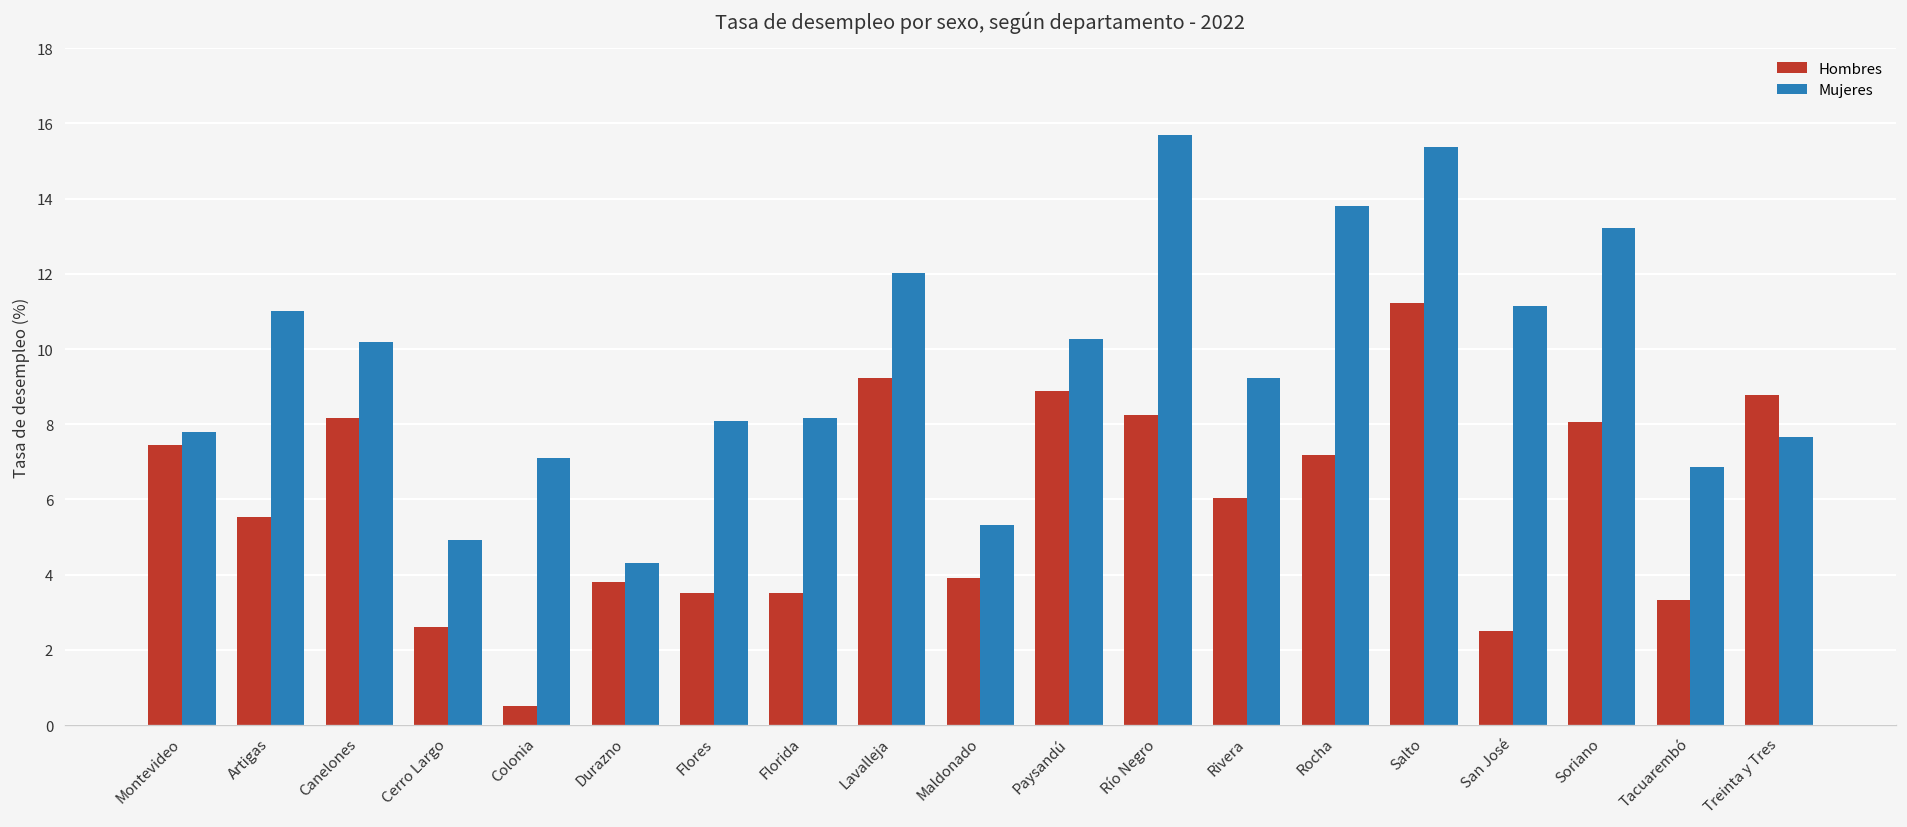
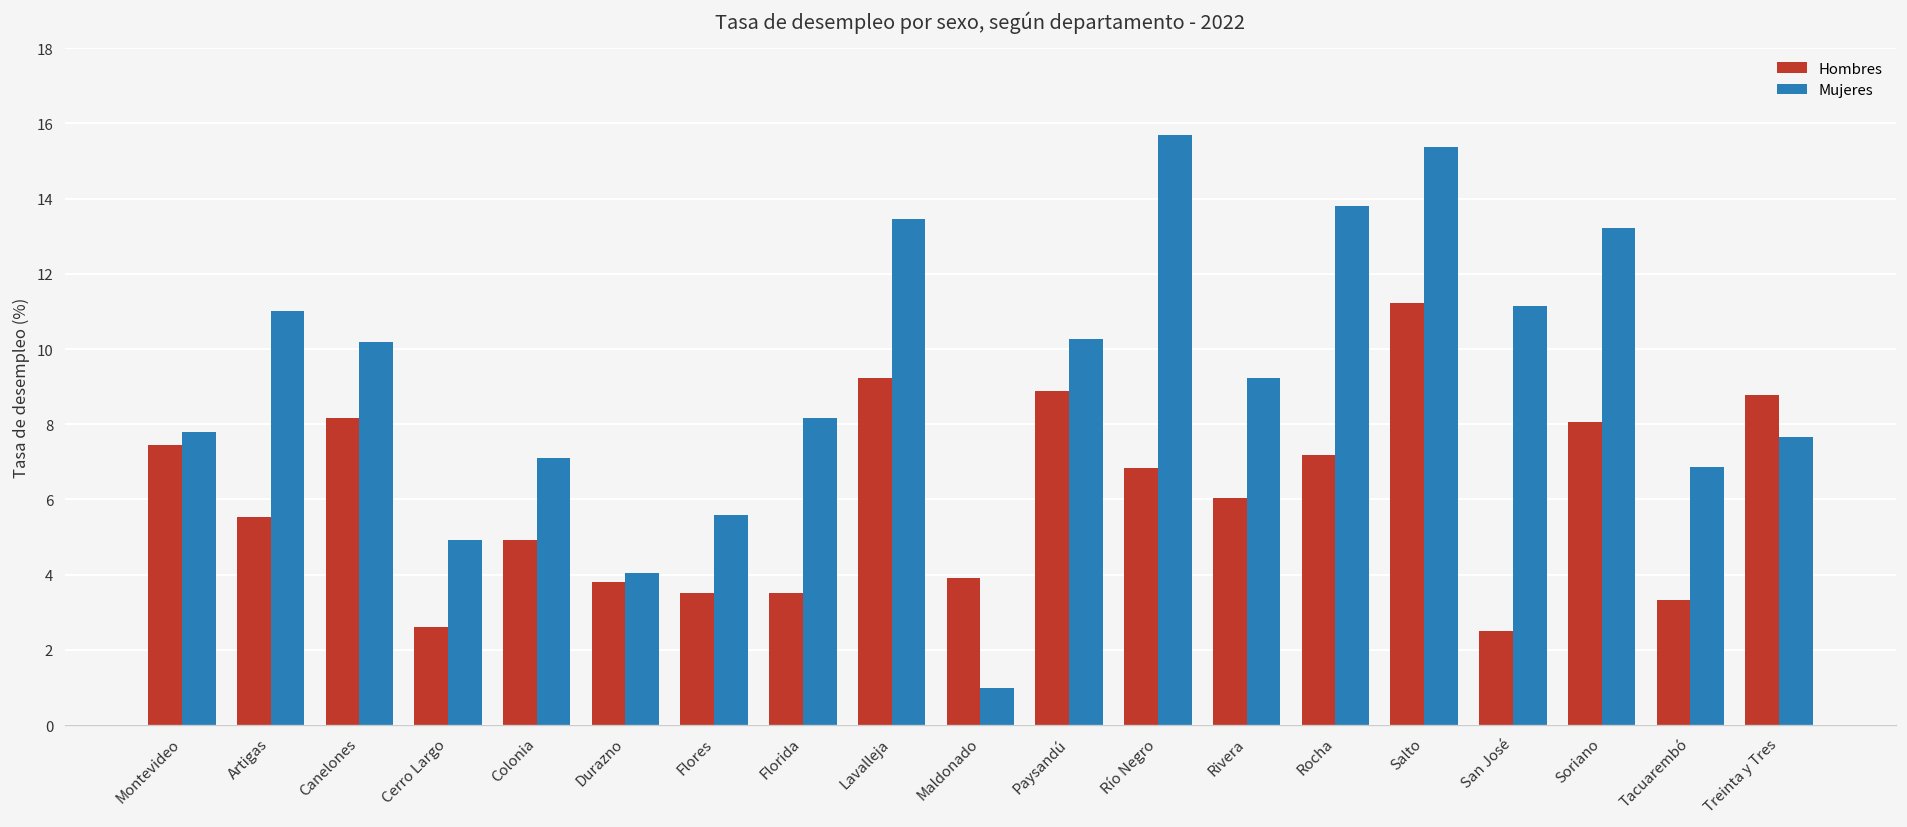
  {
    "Hombres": {
      "Montevideo": 7.4,
      "Artigas": 5.5,
      "Canelones": 8.2,
      "Cerro Largo": 2.6,
-     "Colonia": 0.5,
+     "Colonia": 4.9,
      "Durazno": 3.8,
      "Flores": 3.5,
      "Florida": 3.5,
      "Lavalleja": 9.2,
      "Maldonado": 3.9,
      "Paysandú": 8.9,
-     "Río Negro": 8.2,
+     "Río Negro": 6.8,
      "Rivera": 6.0,
      "Rocha": 7.2,
      "Salto": 11.2,
      "San José": 2.5,
      "Soriano": 8.0,
      "Tacuarembó": 3.3,
      "Treinta y Tres": 8.8
    },
    "Mujeres": {
      "Montevideo": 7.8,
      "Artigas": 11.0,
      "Canelones": 10.2,
      "Cerro Largo": 4.9,
      "Colonia": 7.1,
-     "Durazno": 4.3,
-     "Flores": 8.1,
+     "Durazno": 4.0,
+     "Flores": 5.6,
      "Florida": 8.2,
-     "Lavalleja": 12.0,
-     "Maldonado": 5.3,
+     "Lavalleja": 13.5,
+     "Maldonado": 1.0,
      "Paysandú": 10.3,
      "Río Negro": 15.7,
      "Rivera": 9.2,
      "Rocha": 13.8,
      "Salto": 15.4,
      "San José": 11.1,
      "Soriano": 13.2,
      "Tacuarembó": 6.9,
      "Treinta y Tres": 7.7
    }
  }
